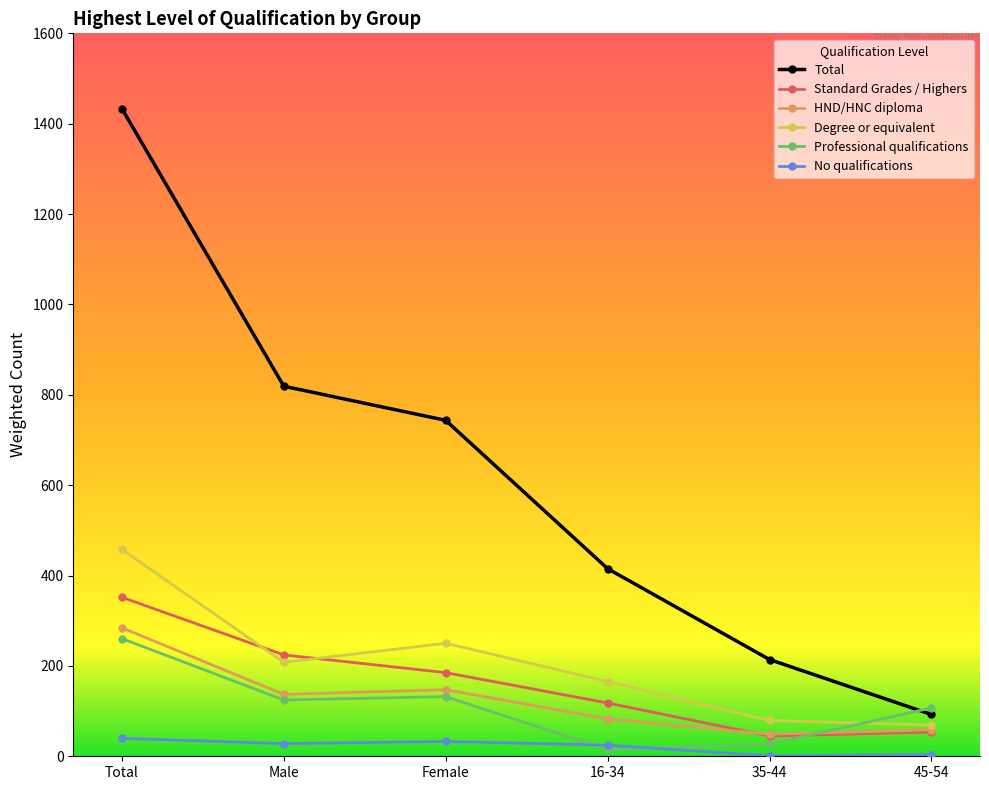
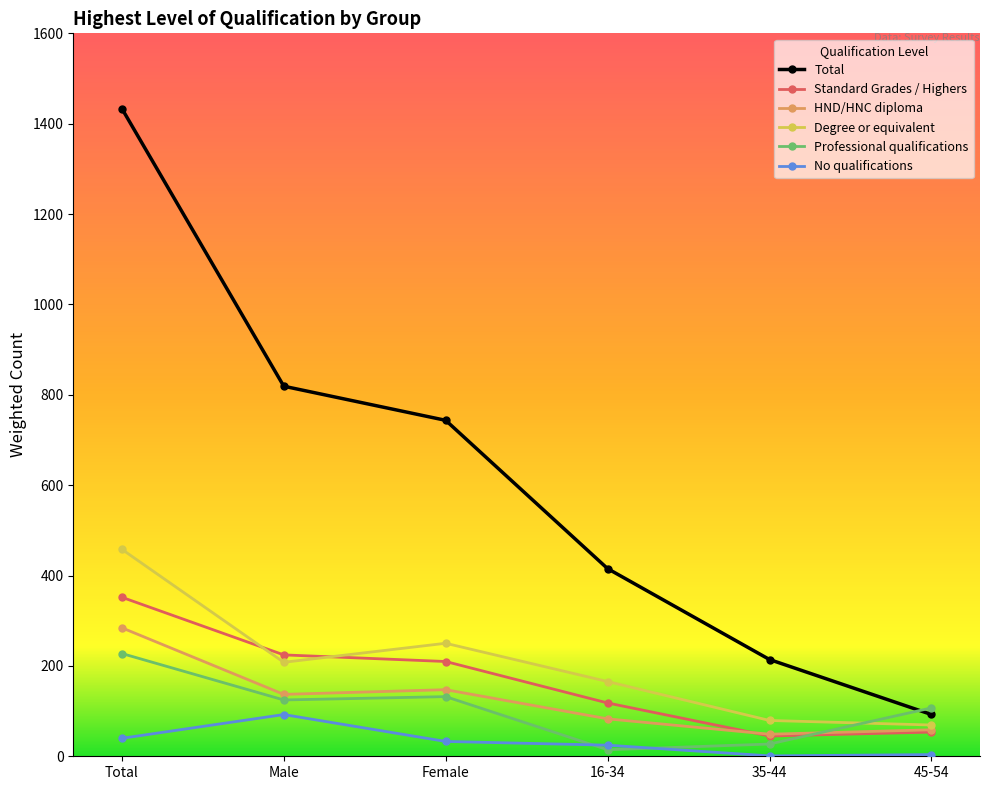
  {
    "Total": {
      "Total": 1430,
      "Male": 820,
      "Female": 740,
      "16-34": 420,
      "35-44": 210,
      "45-54": 90
    },
    "Standard Grades / Highers": {
      "Total": 350,
      "Male": 220,
-     "Female": 190,
+     "Female": 210,
      "16-34": 120
    },
    "Professional qualifications": {
-     "Total": 260,
+     "Total": 230,
      "Male": 120,
      "Female": 130,
      "16-34": 10,
      "35-44": 30,
      "45-54": 110
    },
    "No qualifications": {
      "Total": 40,
-     "Male": 30,
+     "Male": 90,
      "Female": 30,
      "16-34": 20,
      "35-44": 0,
      "45-54": 0
    }
  }
